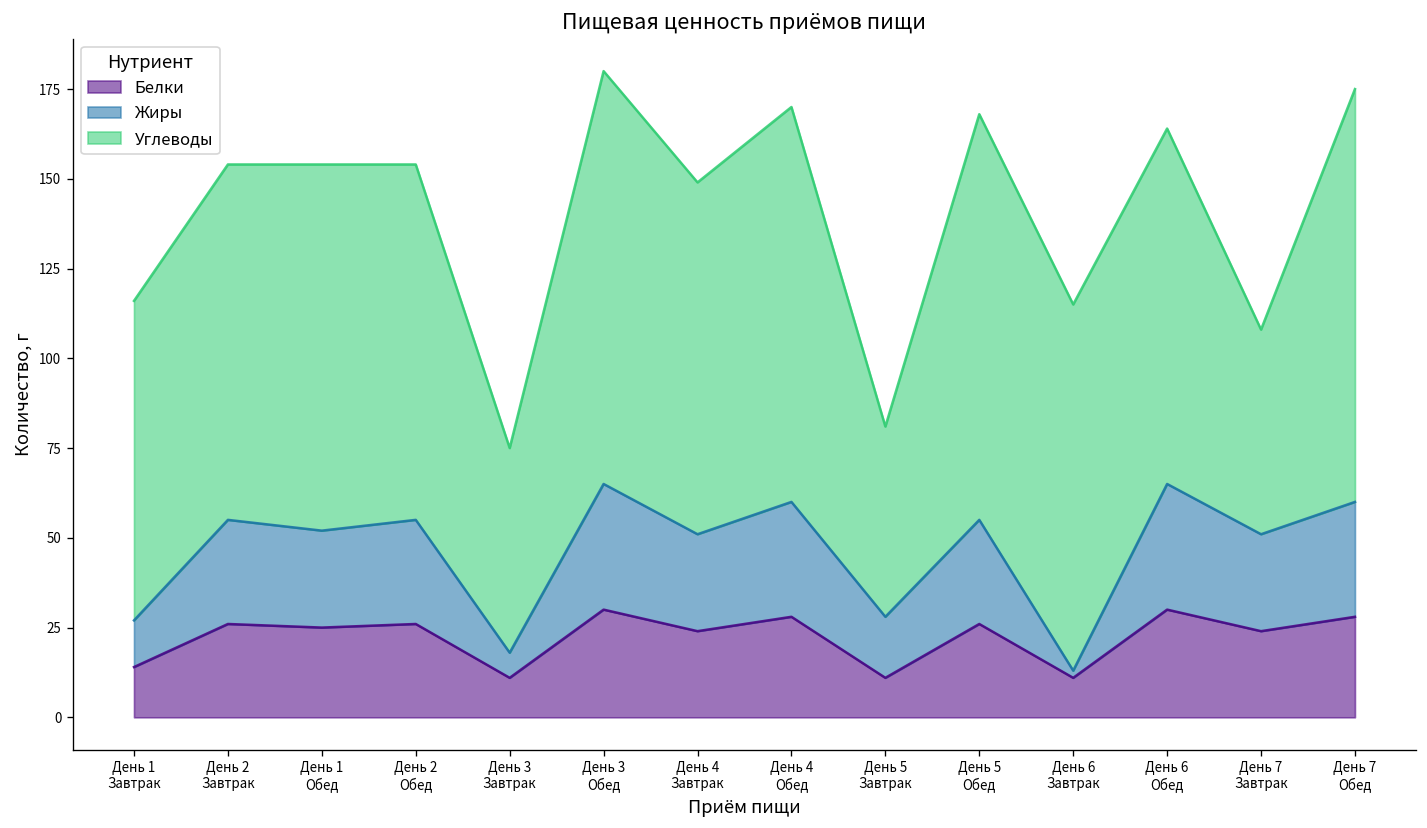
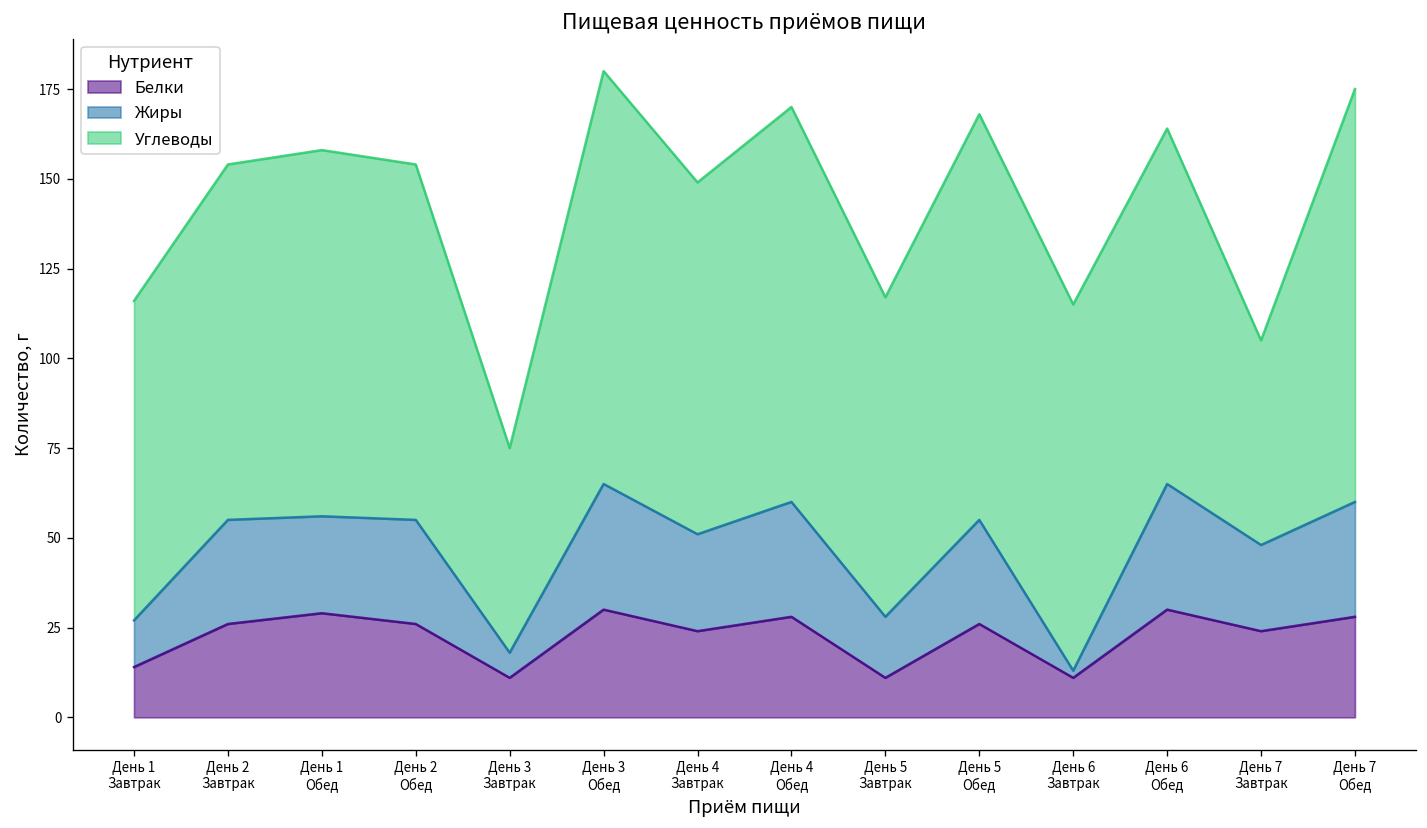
  {
    "Белки": {
      "День 1 Завтрак": 14,
      "День 2 Завтрак": 26,
-     "День 1 Обед": 25,
+     "День 1 Обед": 29,
      "День 2 Обед": 26,
      "День 3 Завтрак": 11,
      "День 3 Обед": 30,
      "День 4 Завтрак": 24,
      "День 4 Обед": 28,
      "День 5 Завтрак": 11,
      "День 5 Обед": 26,
      "День 6 Завтрак": 11,
      "День 6 Обед": 30,
      "День 7 Завтрак": 24,
      "День 7 Обед": 28
    },
    "Жиры": {
      "День 1 Завтрак": 13,
      "День 2 Завтрак": 29,
      "День 1 Обед": 27,
      "День 2 Обед": 29,
      "День 3 Завтрак": 7,
      "День 3 Обед": 35,
      "День 4 Завтрак": 27,
      "День 4 Обед": 32,
      "День 5 Завтрак": 17,
      "День 5 Обед": 29,
      "День 6 Завтрак": 2,
      "День 6 Обед": 35,
-     "День 7 Завтрак": 27,
+     "День 7 Завтрак": 24,
      "День 7 Обед": 32
    },
    "Углеводы": {
      "День 1 Завтрак": 89,
      "День 2 Завтрак": 99,
      "День 1 Обед": 102,
      "День 2 Обед": 99,
      "День 3 Завтрак": 57,
      "День 3 Обед": 115,
      "День 4 Завтрак": 98,
      "День 4 Обед": 110,
-     "День 5 Завтрак": 53,
+     "День 5 Завтрак": 89,
      "День 5 Обед": 113,
      "День 6 Завтрак": 102,
      "День 6 Обед": 99,
      "День 7 Завтрак": 57,
      "День 7 Обед": 115
    }
  }
